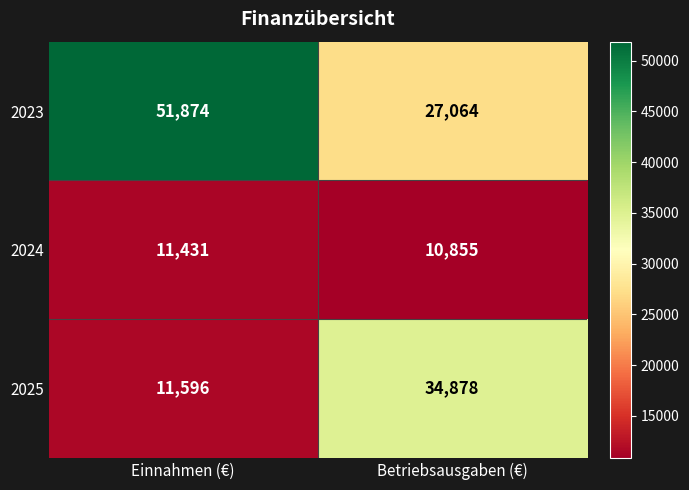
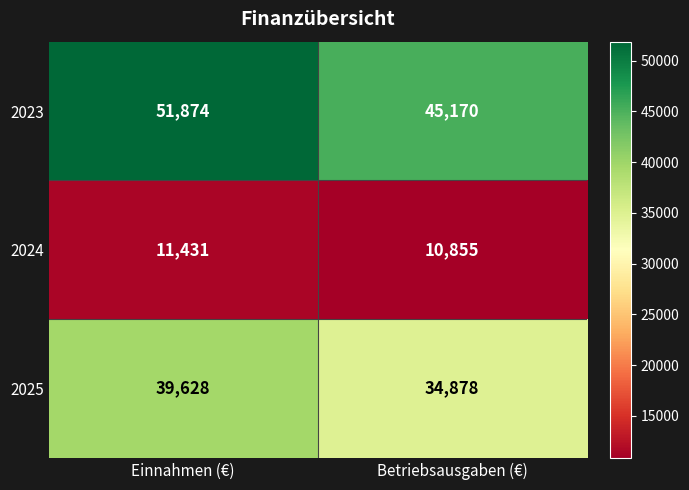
  {
    "2023": {
      "Einnahmen (€)": "51,874",
-     "Betriebsausgaben (€)": "27,064"
+     "Betriebsausgaben (€)": "45,170"
    },
    "2024": {
      "Einnahmen (€)": "11,431",
      "Betriebsausgaben (€)": "10,855"
    },
    "2025": {
-     "Einnahmen (€)": "11,596",
+     "Einnahmen (€)": "39,628",
      "Betriebsausgaben (€)": "34,878"
    }
  }
